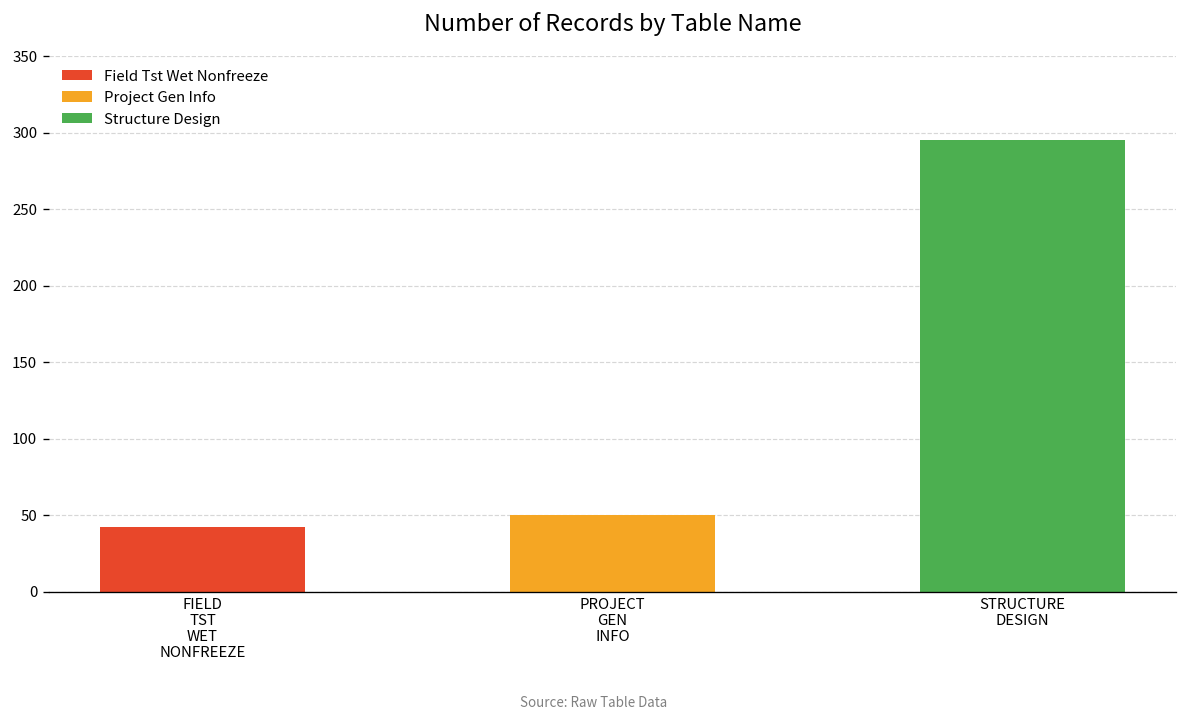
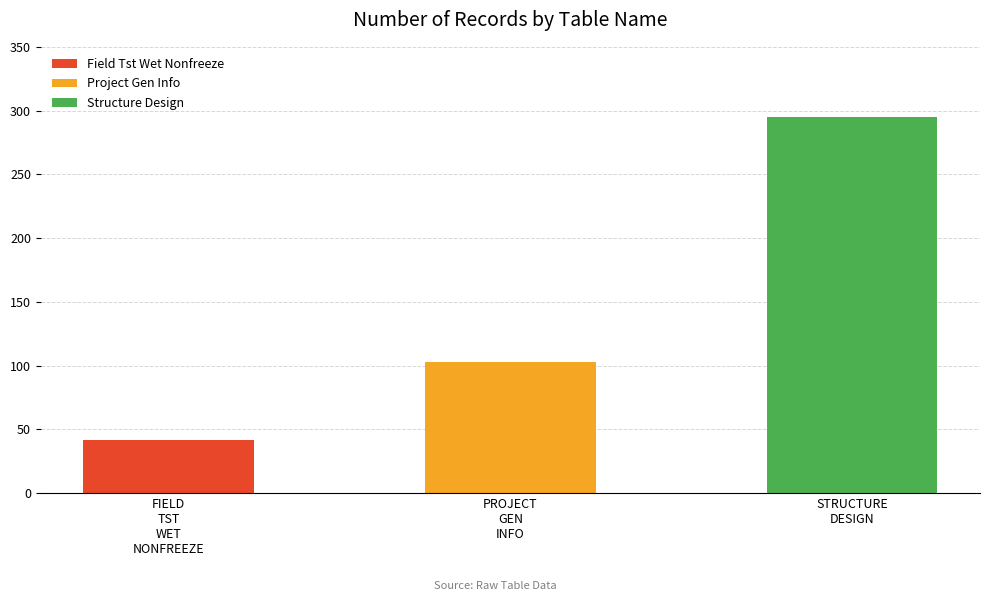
  {
    "FIELD TST WET NONFREEZE": 42,
-   "PROJECT GEN INFO": 50,
+   "PROJECT GEN INFO": 103,
    "STRUCTURE DESIGN": 295
  }
